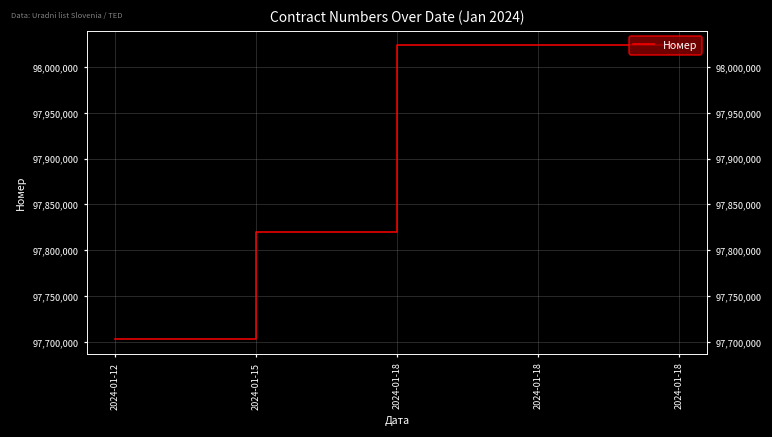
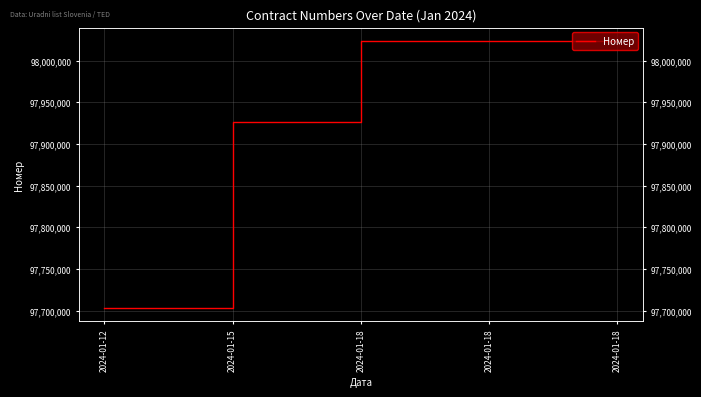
  {
    "2024-01-12": "97,700,000",
-   "2024-01-15": "97,820,000"
+   "2024-01-15": "97,930,000"
  }
